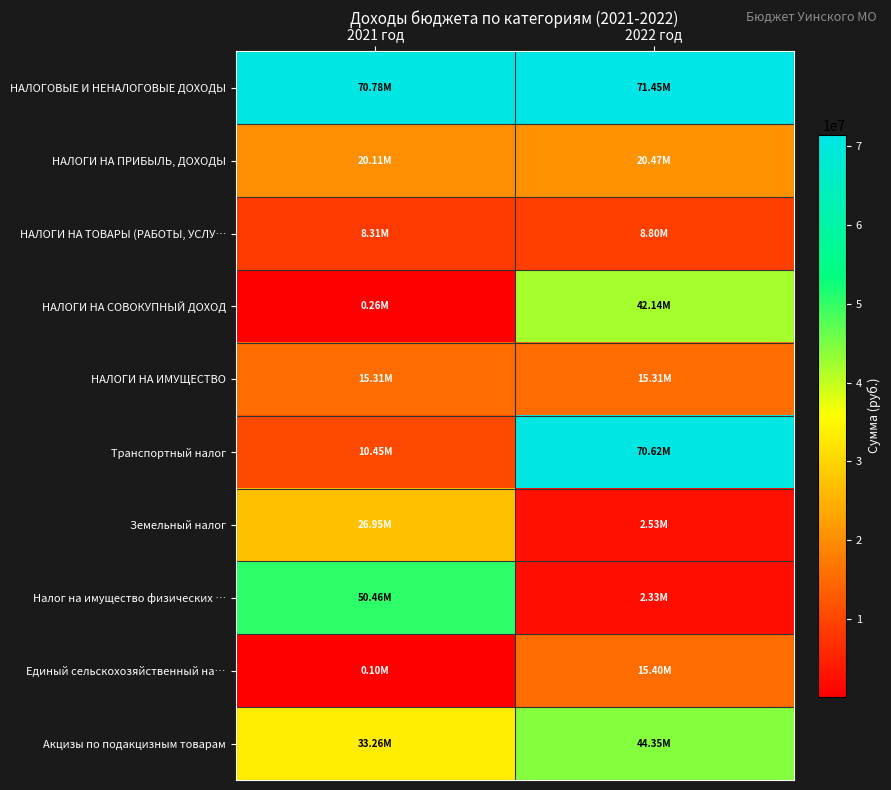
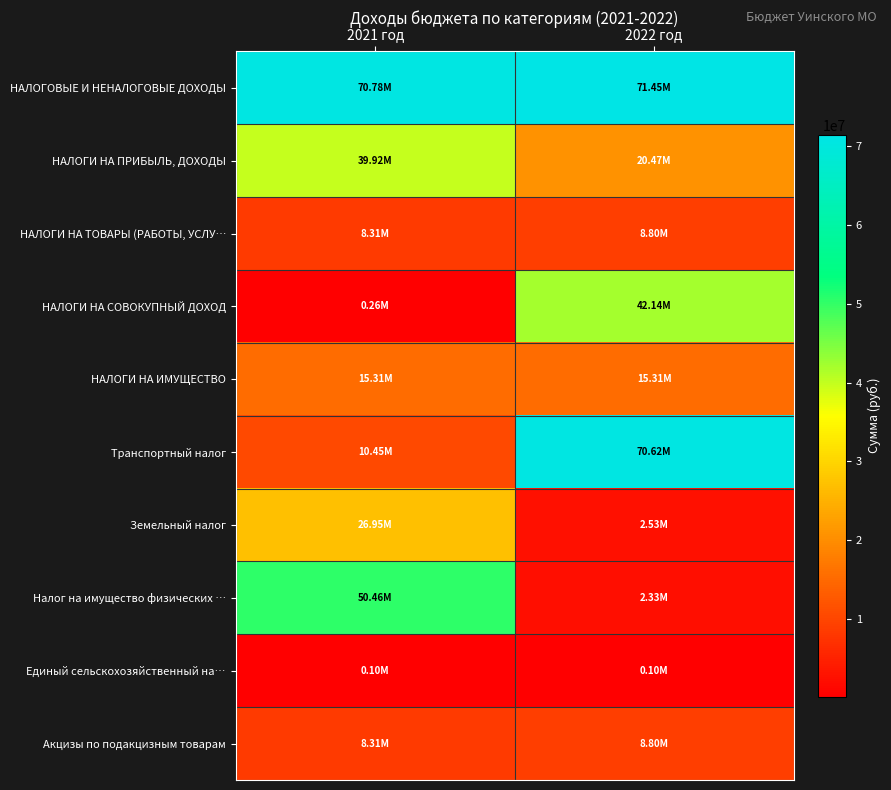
  {
    "НАЛОГОВЫЕ И НЕНАЛОГОВЫЕ ДОХОДЫ": {
      "2021 год": "70.78M",
      "2022 год": "71.45M"
    },
    "НАЛОГИ НА ПРИБЫЛЬ, ДОХОДЫ": {
-     "2021 год": "20.11M",
+     "2021 год": "39.92M",
      "2022 год": "20.47M"
    },
    "НАЛОГИ НА ТОВАРЫ (РАБОТЫ, УСЛУ…": {
      "2021 год": "8.31M",
      "2022 год": "8.80M"
    },
    "НАЛОГИ НА СОВОКУПНЫЙ ДОХОД": {
      "2021 год": "0.26M",
      "2022 год": "42.14M"
    },
    "НАЛОГИ НА ИМУЩЕСТВО": {
      "2021 год": "15.31M",
      "2022 год": "15.31M"
    },
    "Транспортный налог": {
      "2021 год": "10.45M",
      "2022 год": "70.62M"
    },
    "Земельный налог": {
      "2021 год": "26.95M",
      "2022 год": "2.53M"
    },
    "Налог на имущество физических …": {
      "2021 год": "50.46M",
      "2022 год": "2.33M"
    },
    "Единый сельскохозяйственный на…": {
      "2021 год": "0.10M",
-     "2022 год": "15.40M"
+     "2022 год": "0.10M"
    },
    "Акцизы по подакцизным товарам": {
-     "2021 год": "33.26M",
-     "2022 год": "44.35M"
+     "2021 год": "8.31M",
+     "2022 год": "8.80M"
    }
  }
